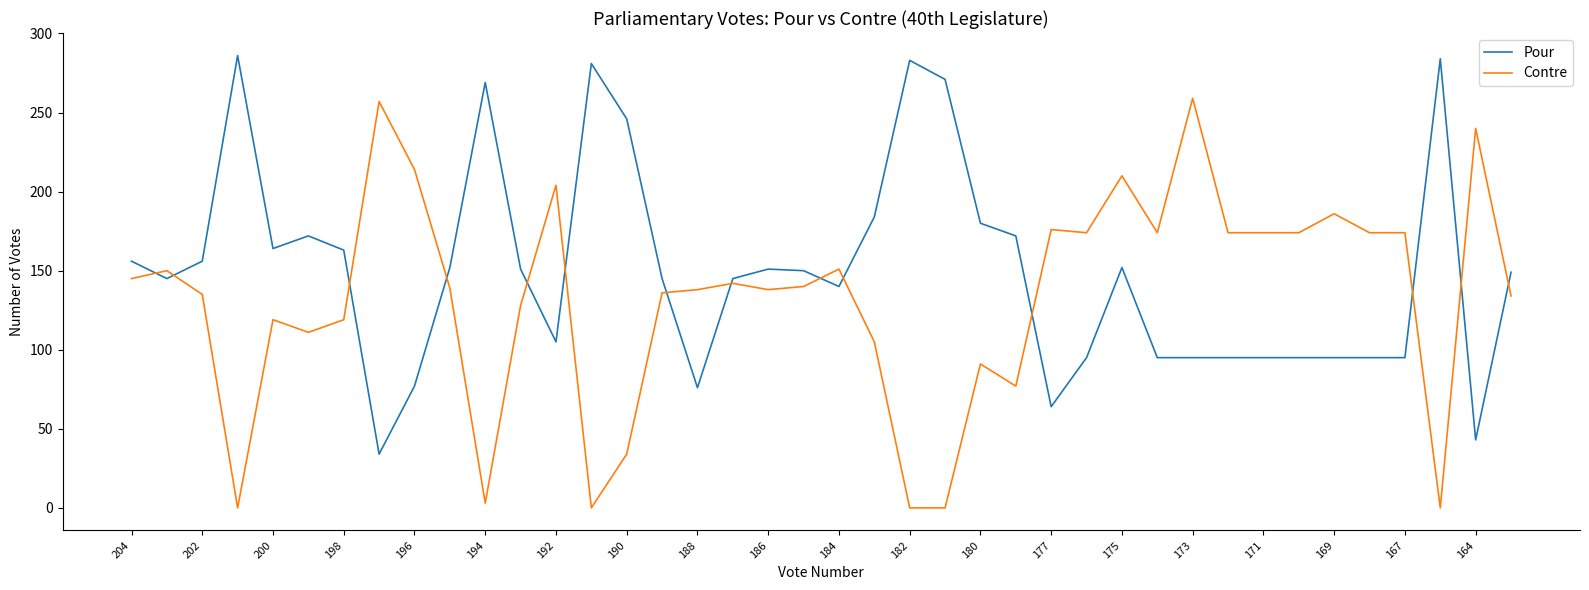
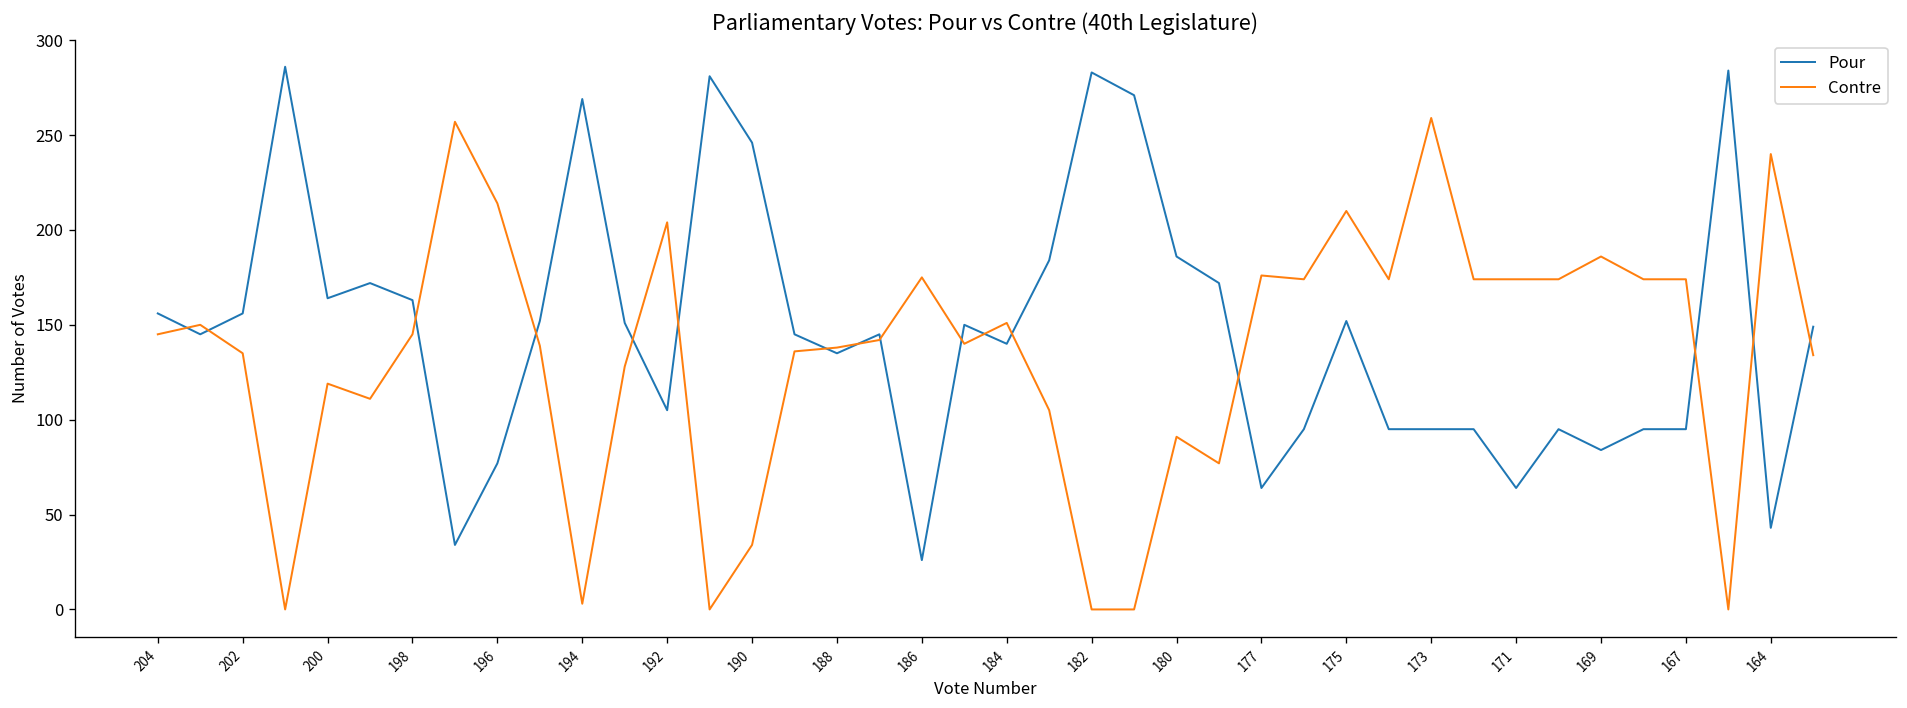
  {
    "Pour": {
      "204": 156,
      "202": 156,
      "200": 164,
      "198": 163,
      "196": 77,
      "194": 269,
      "192": 105,
      "190": 246,
-     "188": 76,
-     "186": 151,
+     "188": 135,
+     "186": 26,
      "184": 140,
      "182": 283,
-     "180": 180,
+     "180": 186,
      "177": 64,
      "175": 152,
      "173": 95,
-     "171": 95,
-     "169": 95,
+     "171": 64,
+     "169": 84,
      "167": 95,
      "164": 43
    },
    "Contre": {
      "204": 145,
      "202": 135,
      "200": 119,
-     "198": 119,
+     "198": 145,
      "196": 214,
      "194": 3,
      "192": 204,
      "190": 34,
      "188": 138,
-     "186": 138,
+     "186": 175,
      "184": 151,
      "182": 0,
      "180": 91,
      "177": 176,
      "175": 210,
      "173": 259,
      "171": 174,
      "169": 186,
      "167": 174,
      "164": 240
    }
  }
